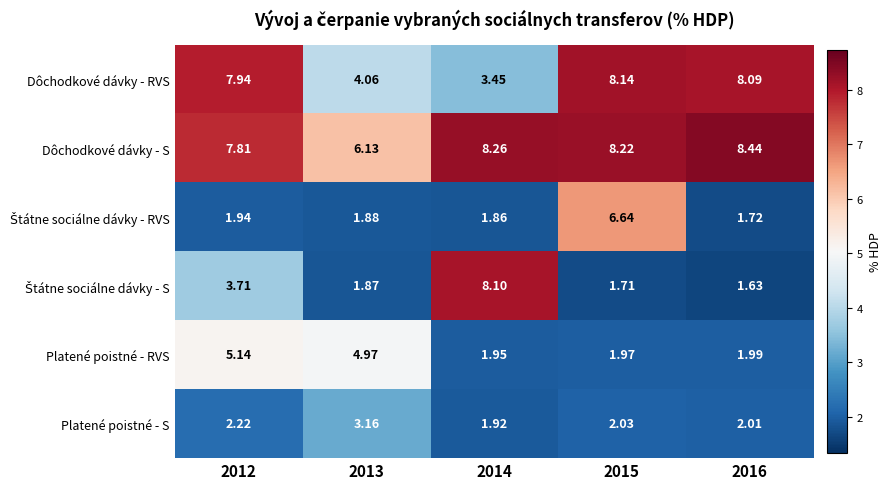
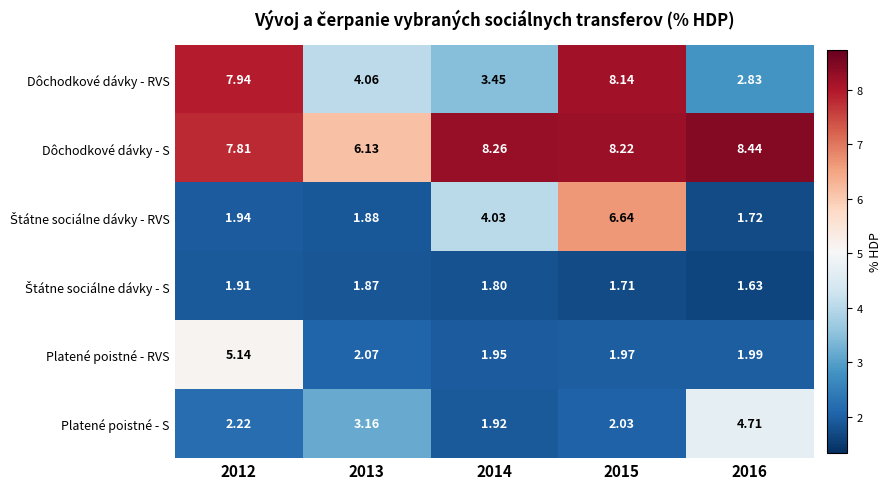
  {
    "Dôchodkové dávky - RVS": {
      "2012": 7.94,
      "2013": 4.06,
      "2014": 3.45,
      "2015": 8.14,
-     "2016": 8.09
+     "2016": 2.83
    },
    "Dôchodkové dávky - S": {
      "2012": 7.81,
      "2013": 6.13,
      "2014": 8.26,
      "2015": 8.22,
      "2016": 8.44
    },
    "Štátne sociálne dávky - RVS": {
      "2012": 1.94,
      "2013": 1.88,
-     "2014": 1.86,
+     "2014": 4.03,
      "2015": 6.64,
      "2016": 1.72
    },
    "Štátne sociálne dávky - S": {
-     "2012": 3.71,
+     "2012": 1.91,
      "2013": 1.87,
-     "2014": 8.10,
+     "2014": 1.80,
      "2015": 1.71,
      "2016": 1.63
    },
    "Platené poistné - RVS": {
      "2012": 5.14,
-     "2013": 4.97,
+     "2013": 2.07,
      "2014": 1.95,
      "2015": 1.97,
      "2016": 1.99
    },
    "Platené poistné - S": {
      "2012": 2.22,
      "2013": 3.16,
      "2014": 1.92,
      "2015": 2.03,
-     "2016": 2.01
+     "2016": 4.71
    }
  }
